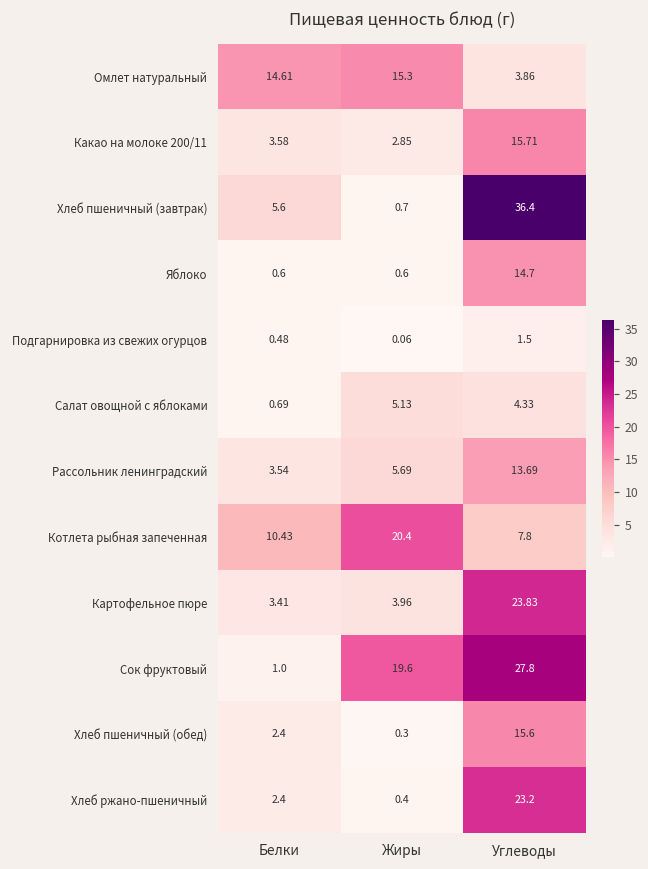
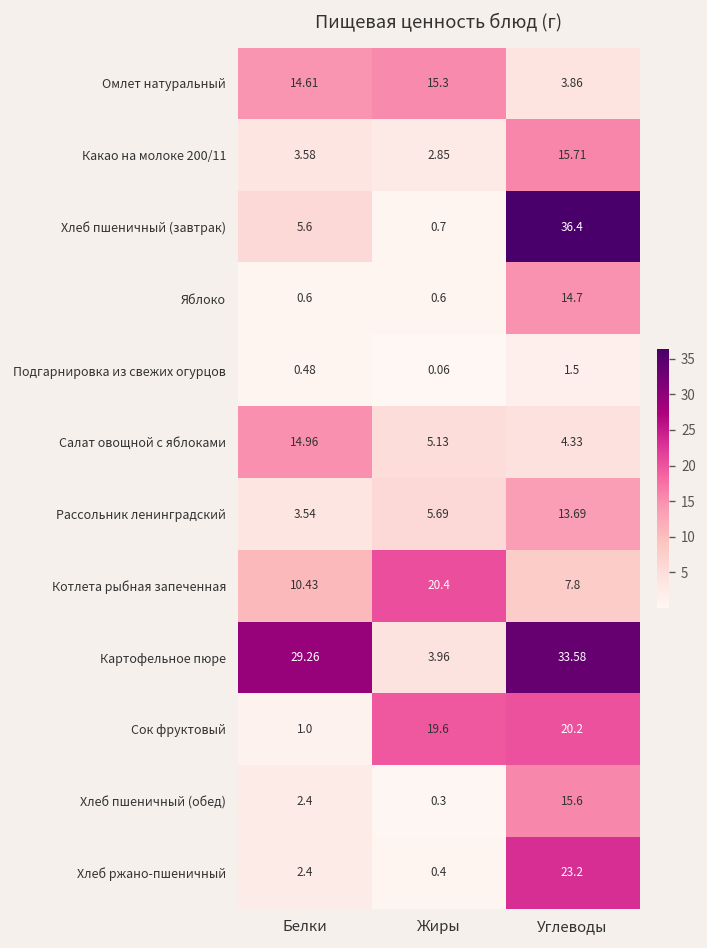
  {
    "Омлет натуральный": {
      "Белки": 14.61,
      "Жиры": 15.3,
      "Углеводы": 3.86
    },
    "Какао на молоке 200/11": {
      "Белки": 3.58,
      "Жиры": 2.85,
      "Углеводы": 15.71
    },
    "Хлеб пшеничный (завтрак)": {
      "Белки": 5.6,
      "Жиры": 0.7,
      "Углеводы": 36.4
    },
    "Яблоко": {
      "Белки": 0.6,
      "Жиры": 0.6,
      "Углеводы": 14.7
    },
    "Подгарнировка из свежих огурцов": {
      "Белки": 0.48,
      "Жиры": 0.06,
      "Углеводы": 1.5
    },
    "Салат овощной с яблоками": {
-     "Белки": 0.69,
+     "Белки": 14.96,
      "Жиры": 5.13,
      "Углеводы": 4.33
    },
    "Рассольник ленинградский": {
      "Белки": 3.54,
      "Жиры": 5.69,
      "Углеводы": 13.69
    },
    "Котлета рыбная запеченная": {
      "Белки": 10.43,
      "Жиры": 20.4,
      "Углеводы": 7.8
    },
    "Картофельное пюре": {
-     "Белки": 3.41,
+     "Белки": 29.26,
      "Жиры": 3.96,
-     "Углеводы": 23.83
+     "Углеводы": 33.58
    },
    "Сок фруктовый": {
      "Белки": 1.0,
      "Жиры": 19.6,
-     "Углеводы": 27.8
+     "Углеводы": 20.2
    },
    "Хлеб пшеничный (обед)": {
      "Белки": 2.4,
      "Жиры": 0.3,
      "Углеводы": 15.6
    },
    "Хлеб ржано-пшеничный": {
      "Белки": 2.4,
      "Жиры": 0.4,
      "Углеводы": 23.2
    }
  }
